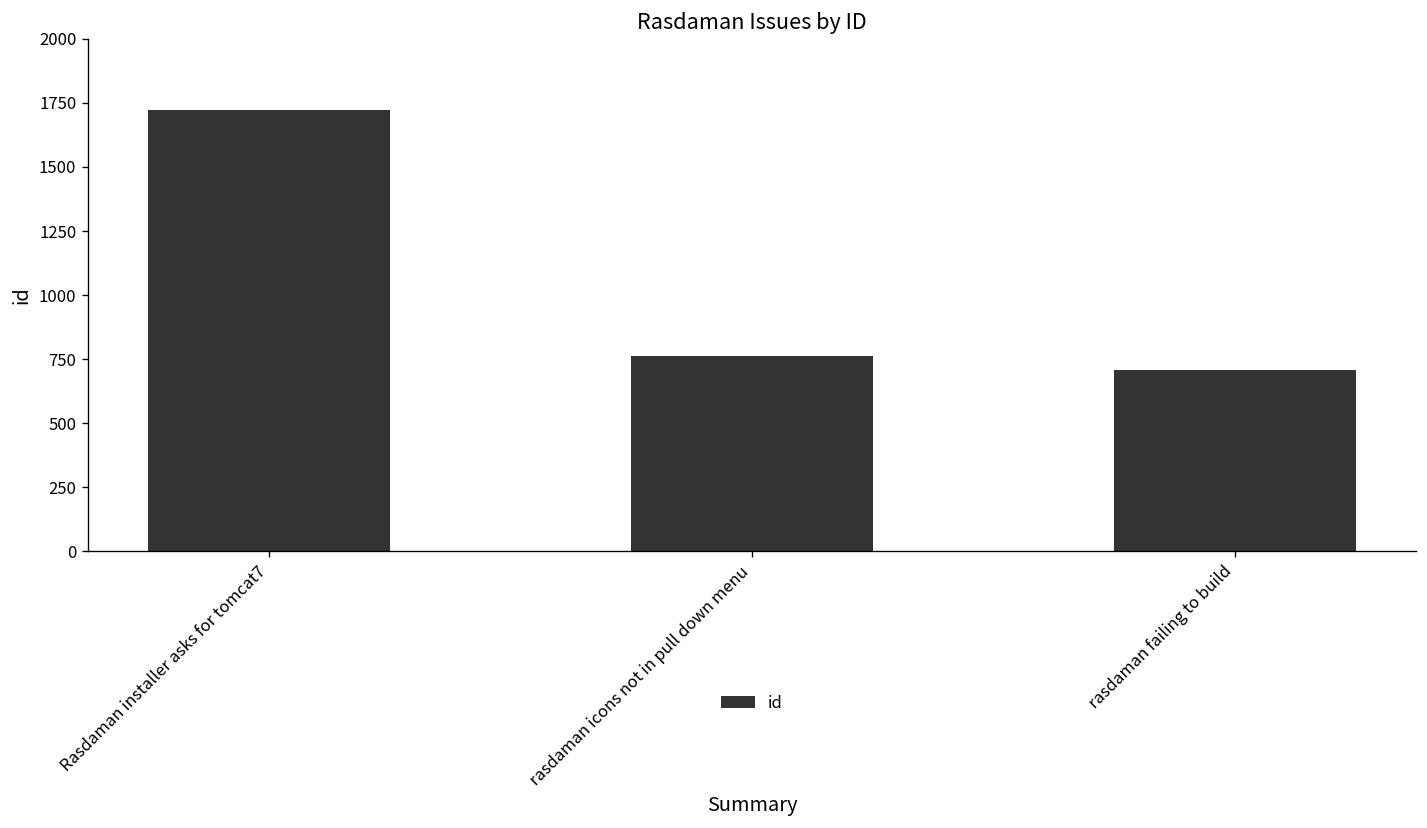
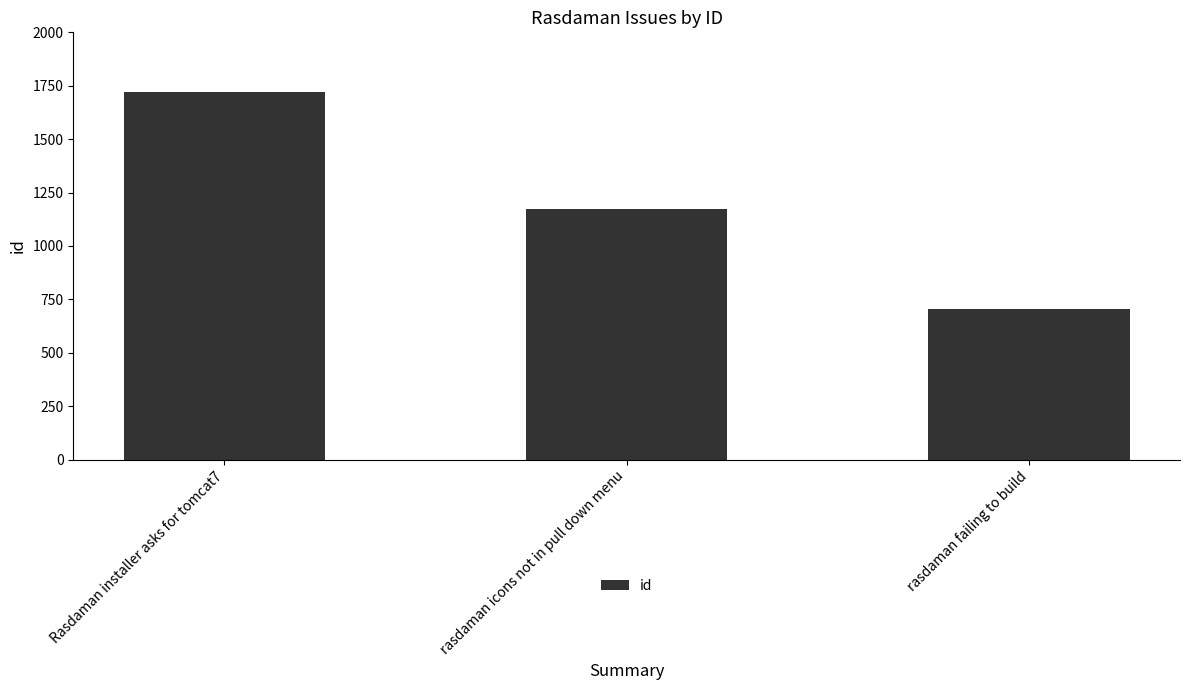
  {
    "Rasdaman installer asks for tomcat7": 1720,
-   "rasdaman icons not in pull down menu": 760,
+   "rasdaman icons not in pull down menu": 1170,
    "rasdaman failing to build": 710
  }
